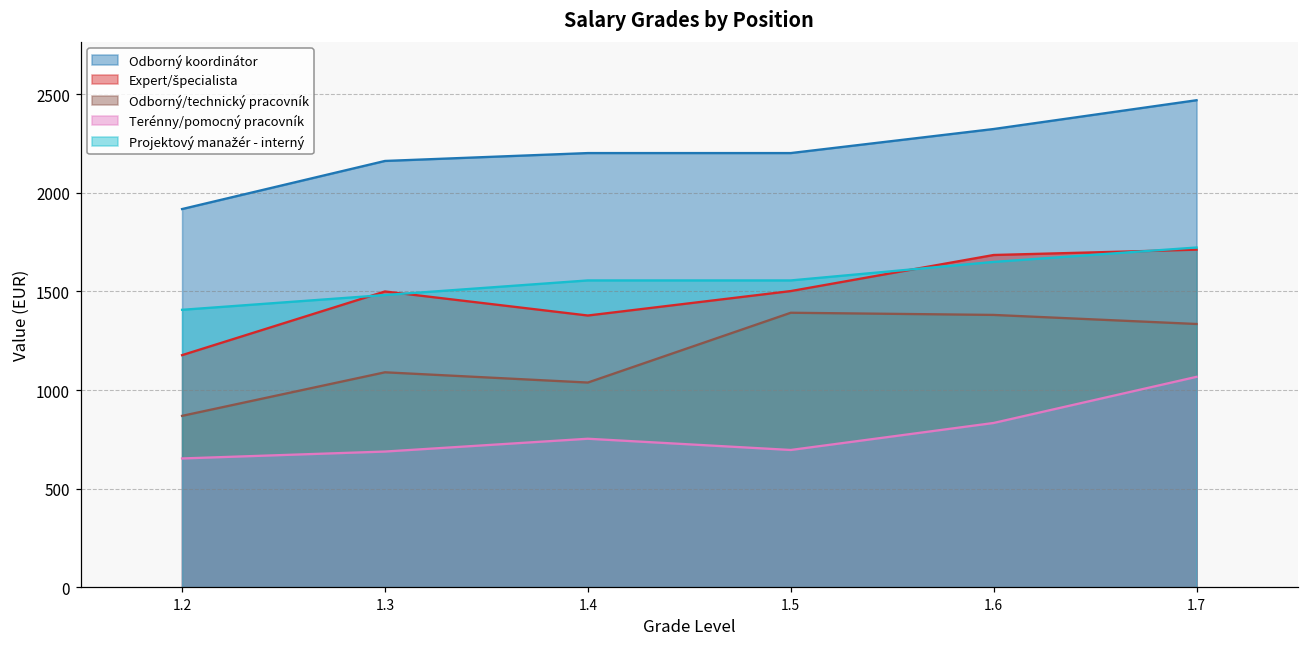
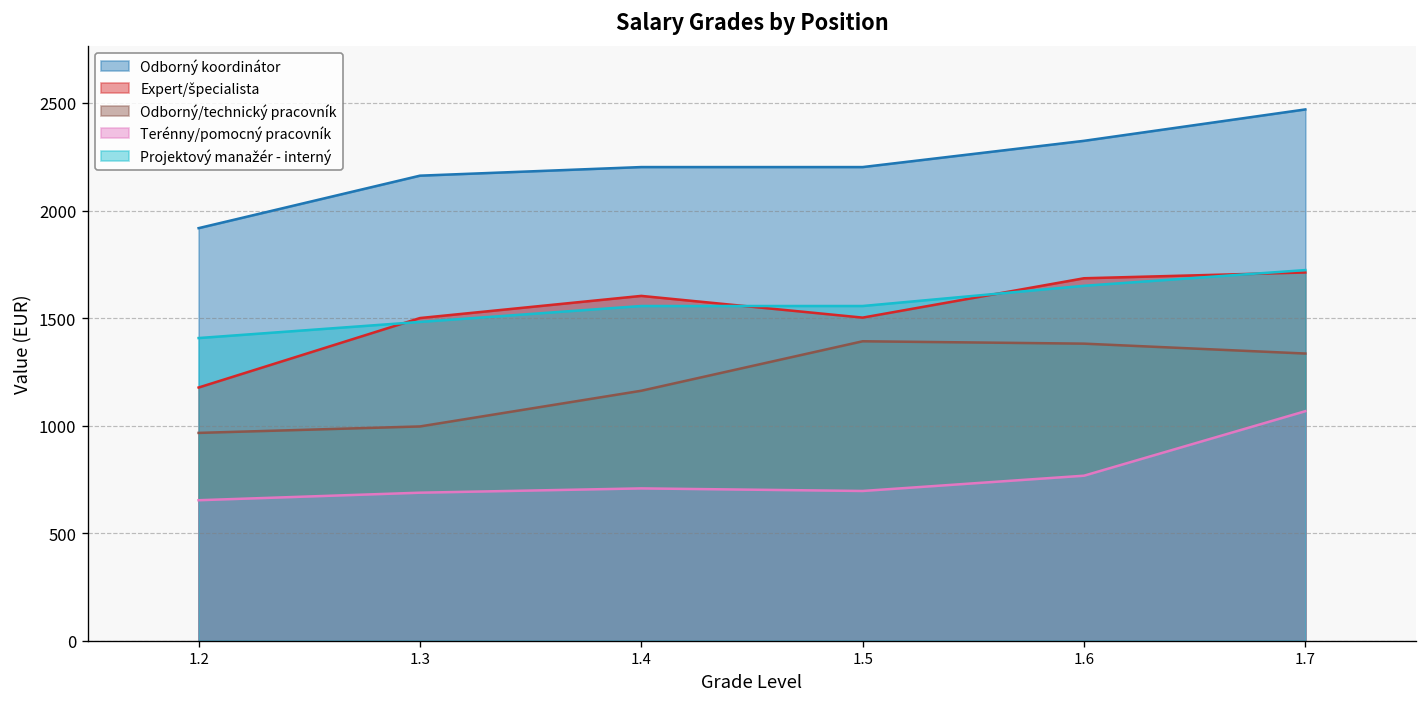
  {
    "Expert/špecialista": {
      "1.2": 1180,
      "1.3": 1500,
-     "1.4": 1380,
+     "1.4": 1600,
      "1.5": 1500,
      "1.6": 1690
    },
    "Odborný/technický pracovník": {
-     "1.2": 870,
-     "1.3": 1090,
-     "1.4": 1040,
+     "1.2": 970,
+     "1.3": 1000,
+     "1.4": 1160,
      "1.5": 1390,
      "1.6": 1380,
      "1.7": 1340
    },
    "Terénny/pomocný pracovník": {
      "1.2": 650,
      "1.3": 690,
-     "1.4": 750,
+     "1.4": 710,
      "1.5": 700,
-     "1.6": 830,
+     "1.6": 770,
      "1.7": 1070
    }
  }
